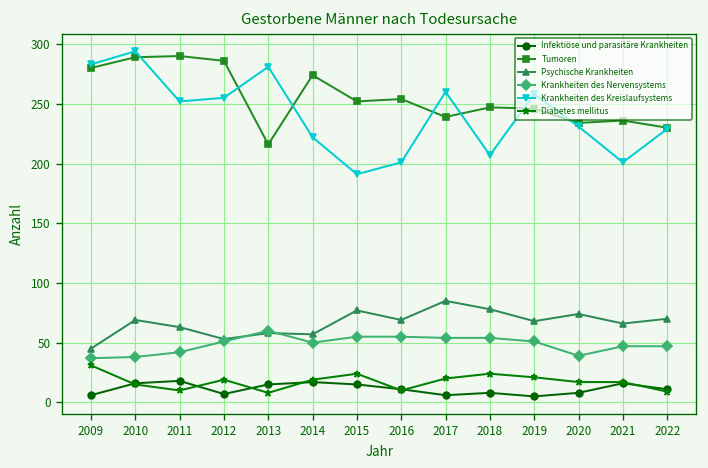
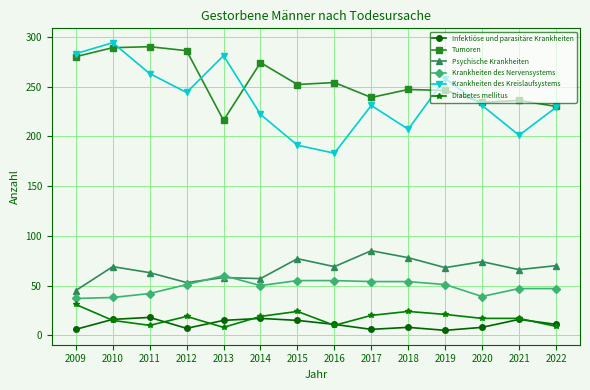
  {
    "Krankheiten des Kreislaufsystems": {
      "2009": 280,
      "2010": 290,
-     "2011": 250,
-     "2012": 260,
+     "2011": 260,
+     "2012": 240,
      "2013": 280,
      "2014": 220,
      "2015": 190,
-     "2016": 200,
-     "2017": 260,
+     "2016": 180,
+     "2017": 230,
      "2018": 210,
      "2020": 230,
      "2021": 200
    }
  }
